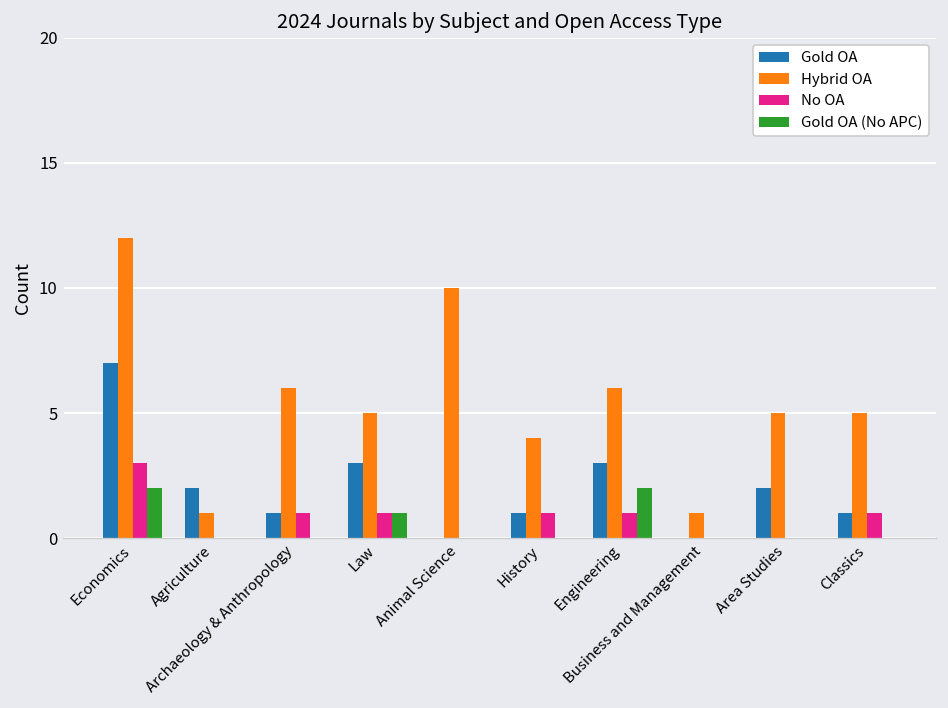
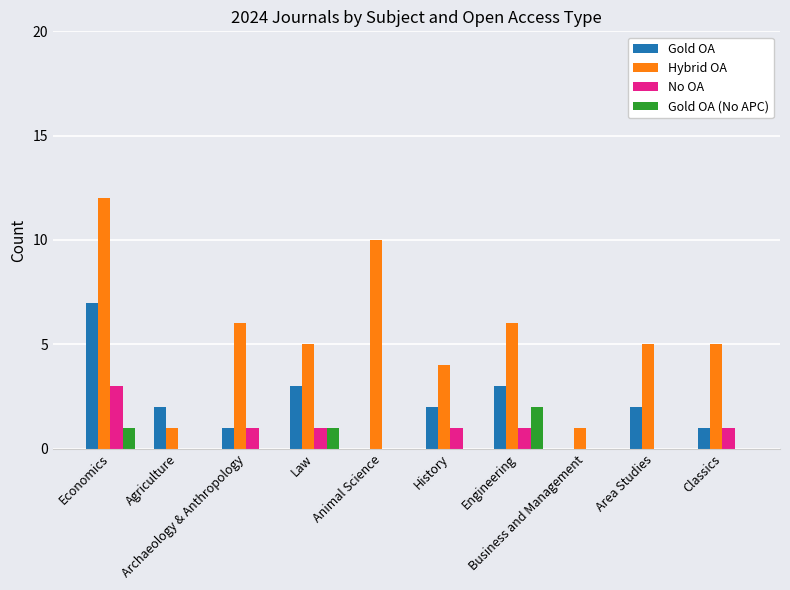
  {
    "Gold OA": {
      "Economics": 7,
      "Agriculture": 2,
      "Archaeology & Anthropology": 1,
      "Law": 3,
      "Animal Science": 0,
-     "History": 1,
+     "History": 2,
      "Engineering": 3,
      "Business and Management": 0,
      "Area Studies": 2,
      "Classics": 1
    },
    "Hybrid OA": {
      "Economics": 12,
      "Agriculture": 1,
      "Archaeology & Anthropology": 6,
      "Law": 5,
      "Animal Science": 10,
      "History": 4,
      "Engineering": 6,
      "Business and Management": 1,
      "Area Studies": 5,
      "Classics": 5
    },
    "No OA": {
      "Economics": 3,
      "Agriculture": 0,
      "Archaeology & Anthropology": 1,
      "Law": 1,
      "Animal Science": 0,
      "History": 1,
      "Engineering": 1,
      "Business and Management": 0,
      "Area Studies": 0,
      "Classics": 1
    },
    "Gold OA (No APC)": {
-     "Economics": 2,
+     "Economics": 1,
      "Agriculture": 0,
      "Archaeology & Anthropology": 0,
      "Law": 1,
      "Animal Science": 0,
      "History": 0,
      "Engineering": 2,
      "Business and Management": 0,
      "Area Studies": 0,
      "Classics": 0
    }
  }
